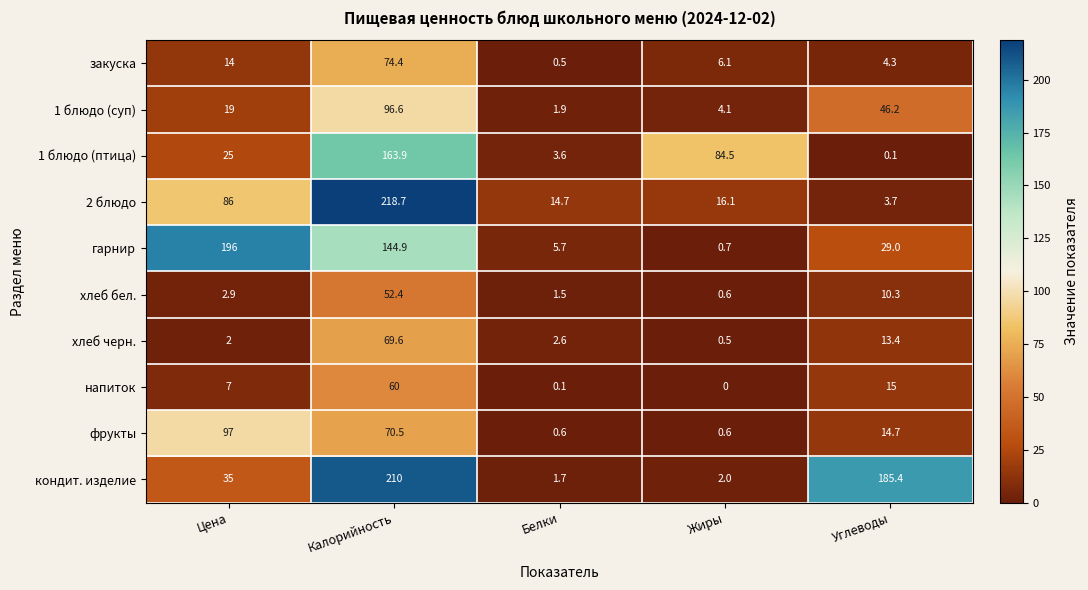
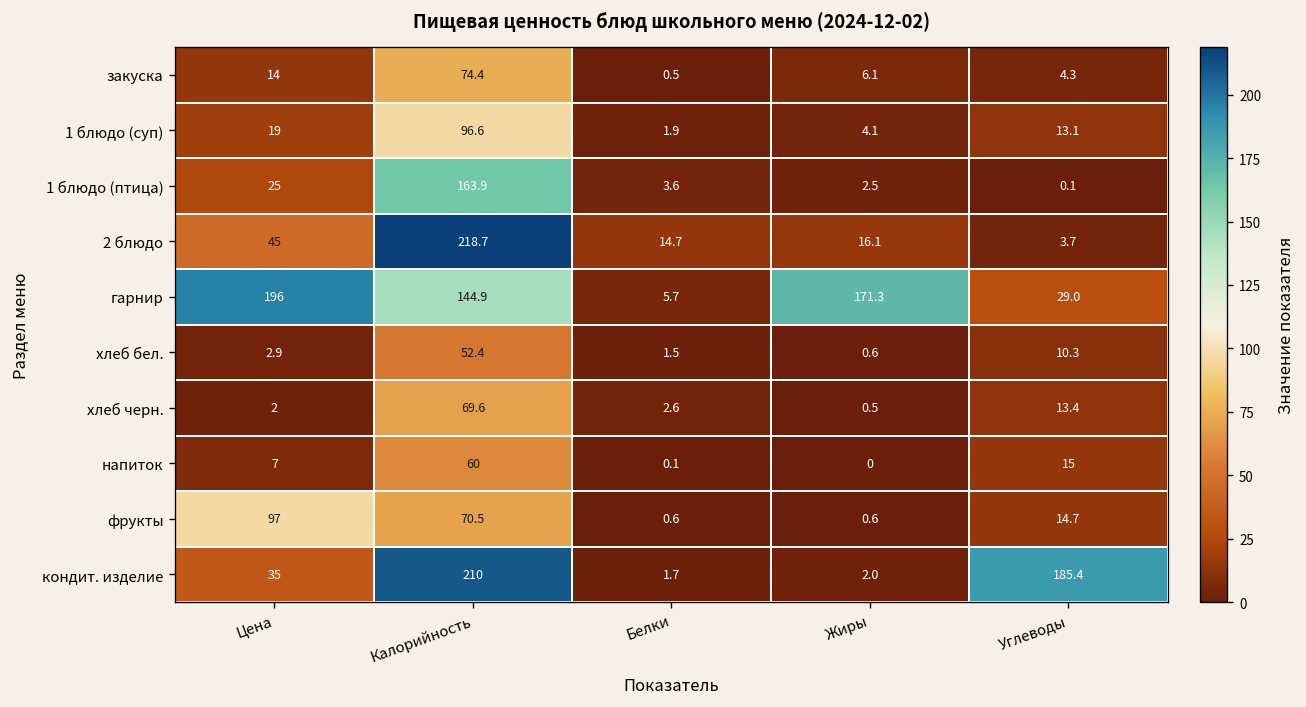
  {
    "закуска": {
      "Цена": 14,
      "Калорийность": 74.4,
      "Белки": 0.5,
      "Жиры": 6.1,
      "Углеводы": 4.3
    },
    "1 блюдо (суп)": {
      "Цена": 19,
      "Калорийность": 96.6,
      "Белки": 1.9,
      "Жиры": 4.1,
-     "Углеводы": 46.2
+     "Углеводы": 13.1
    },
    "1 блюдо (птица)": {
      "Цена": 25,
      "Калорийность": 163.9,
      "Белки": 3.6,
-     "Жиры": 84.5,
+     "Жиры": 2.5,
      "Углеводы": 0.1
    },
    "2 блюдо": {
-     "Цена": 86,
+     "Цена": 45,
      "Калорийность": 218.7,
      "Белки": 14.7,
      "Жиры": 16.1,
      "Углеводы": 3.7
    },
    "гарнир": {
      "Цена": 196,
      "Калорийность": 144.9,
      "Белки": 5.7,
-     "Жиры": 0.7,
+     "Жиры": 171.3,
      "Углеводы": 29.0
    },
    "хлеб бел.": {
      "Цена": 2.9,
      "Калорийность": 52.4,
      "Белки": 1.5,
      "Жиры": 0.6,
      "Углеводы": 10.3
    },
    "хлеб черн.": {
      "Цена": 2,
      "Калорийность": 69.6,
      "Белки": 2.6,
      "Жиры": 0.5,
      "Углеводы": 13.4
    },
    "напиток": {
      "Цена": 7,
      "Калорийность": 60,
      "Белки": 0.1,
      "Жиры": 0,
      "Углеводы": 15
    },
    "фрукты": {
      "Цена": 97,
      "Калорийность": 70.5,
      "Белки": 0.6,
      "Жиры": 0.6,
      "Углеводы": 14.7
    },
    "кондит. изделие": {
      "Цена": 35,
      "Калорийность": 210,
      "Белки": 1.7,
      "Жиры": 2.0,
      "Углеводы": 185.4
    }
  }
